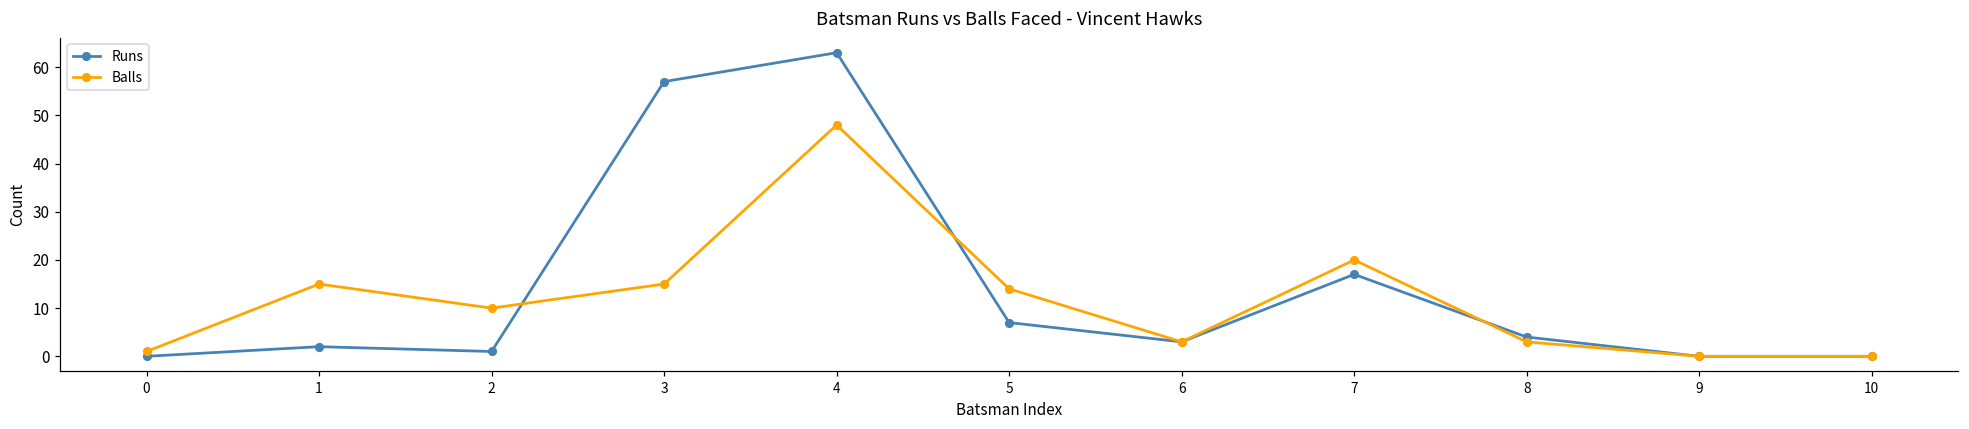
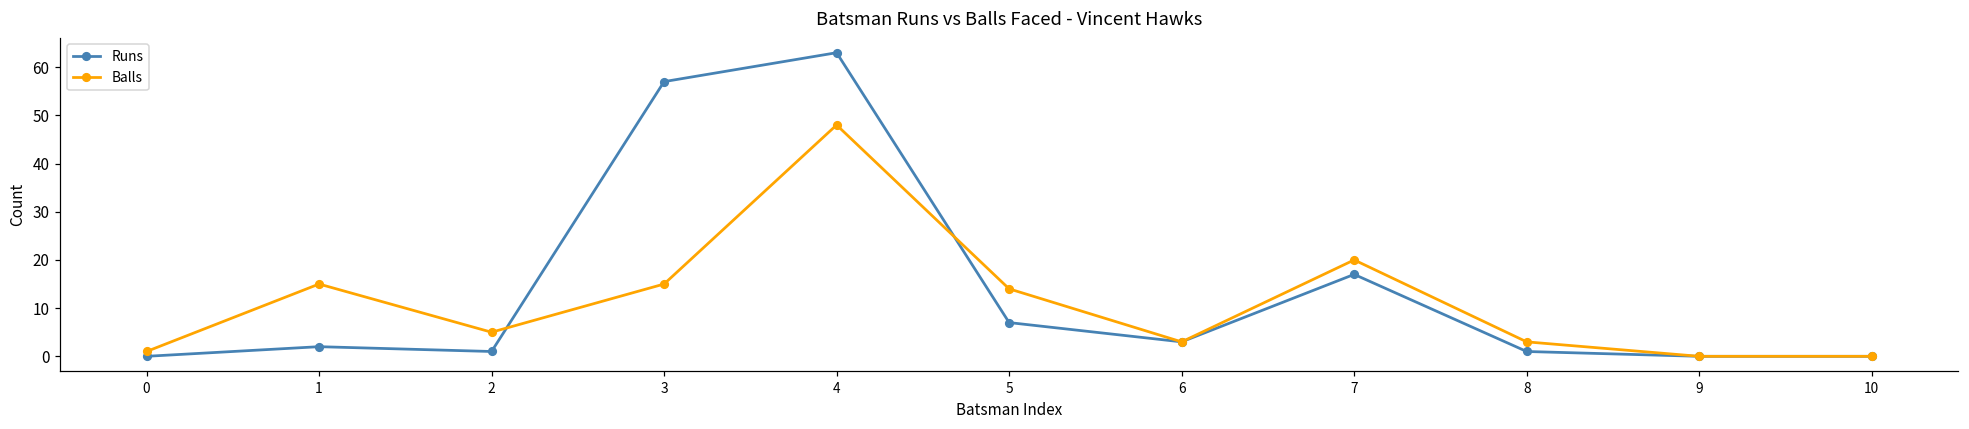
  {
    "Runs": {
      "0": 0,
      "1": 2,
      "2": 1,
      "3": 57,
      "4": 63,
      "5": 7,
      "7": 17,
-     "8": 4
+     "8": 1
    },
    "Balls": {
      "0": 1,
      "1": 15,
-     "2": 10,
+     "2": 5,
      "3": 15,
      "4": 48,
      "5": 14,
      "7": 20,
      "8": 3
    }
  }
